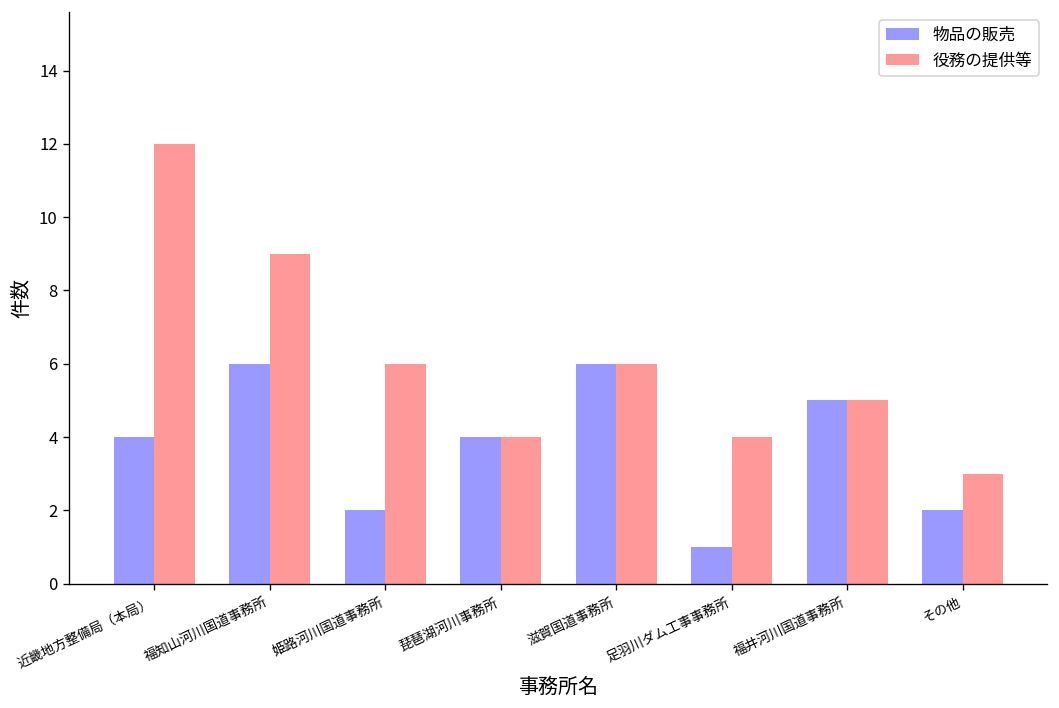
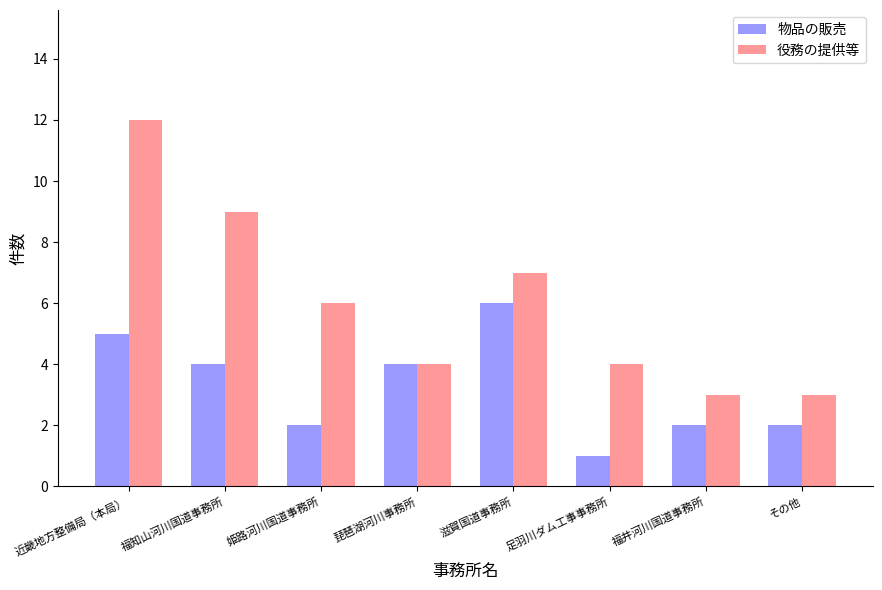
  {
    "物品の販売": {
-     "近畿地方整備局（本局）": 4,
-     "福知山河川国道事務所": 6,
+     "近畿地方整備局（本局）": 5,
+     "福知山河川国道事務所": 4,
      "姫路河川国道事務所": 2,
      "琵琶湖河川事務所": 4,
      "滋賀国道事務所": 6,
      "足羽川ダム工事事務所": 1,
-     "福井河川国道事務所": 5,
+     "福井河川国道事務所": 2,
      "その他": 2
    },
    "役務の提供等": {
      "近畿地方整備局（本局）": 12,
      "福知山河川国道事務所": 9,
      "姫路河川国道事務所": 6,
      "琵琶湖河川事務所": 4,
-     "滋賀国道事務所": 6,
+     "滋賀国道事務所": 7,
      "足羽川ダム工事事務所": 4,
-     "福井河川国道事務所": 5,
+     "福井河川国道事務所": 3,
      "その他": 3
    }
  }
